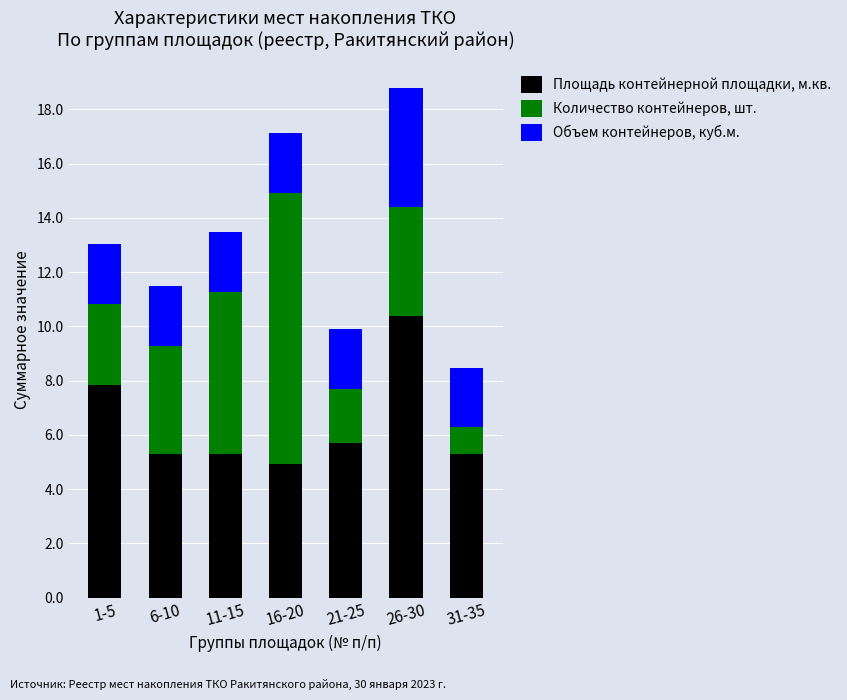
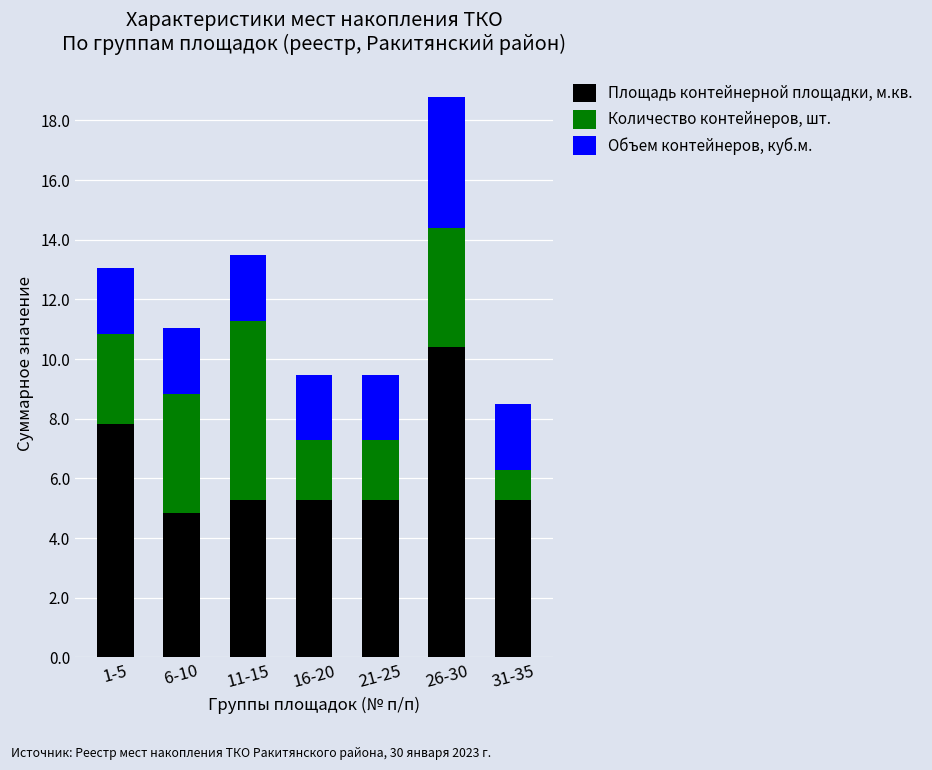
  {
    "Площадь контейнерной площадки, м.кв.": {
      "1-5": 7.8,
-     "6-10": 5.3,
+     "6-10": 4.8,
      "11-15": 5.3,
-     "16-20": 4.9,
-     "21-25": 5.7,
+     "16-20": 5.3,
+     "21-25": 5.3,
      "26-30": 10.4,
      "31-35": 5.3
    },
    "Количество контейнеров, шт.": {
      "1-5": 3,
      "6-10": 4,
      "11-15": 6,
-     "16-20": 10,
+     "16-20": 2,
      "21-25": 2,
      "26-30": 4,
      "31-35": 1
    },
    "Объем контейнеров, куб.м.": {
      "1-5": 2.2,
      "6-10": 2.2,
      "11-15": 2.2,
      "16-20": 2.2,
      "21-25": 2.2,
      "26-30": 4.4,
      "31-35": 2.2
    }
  }
